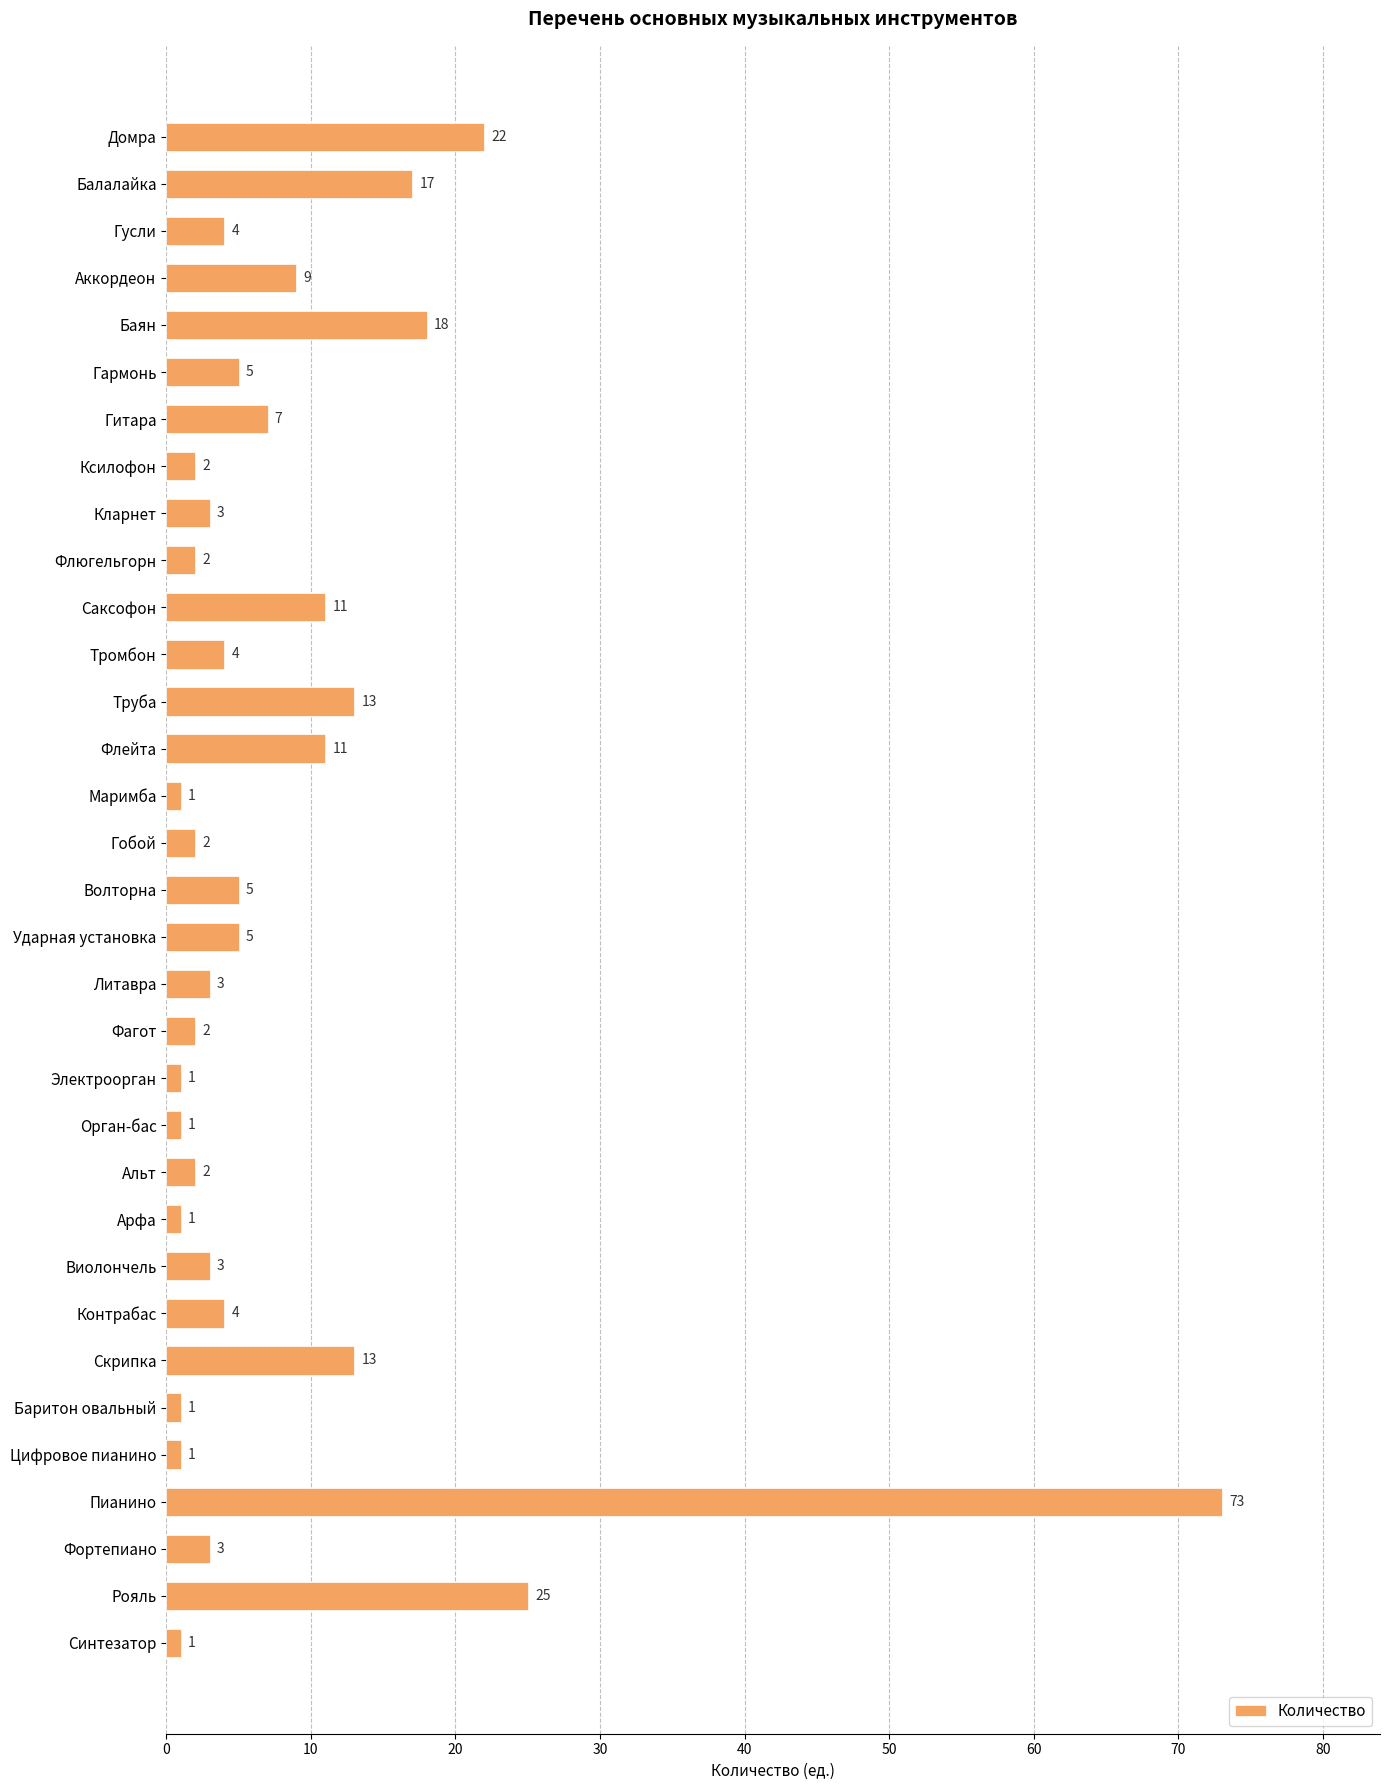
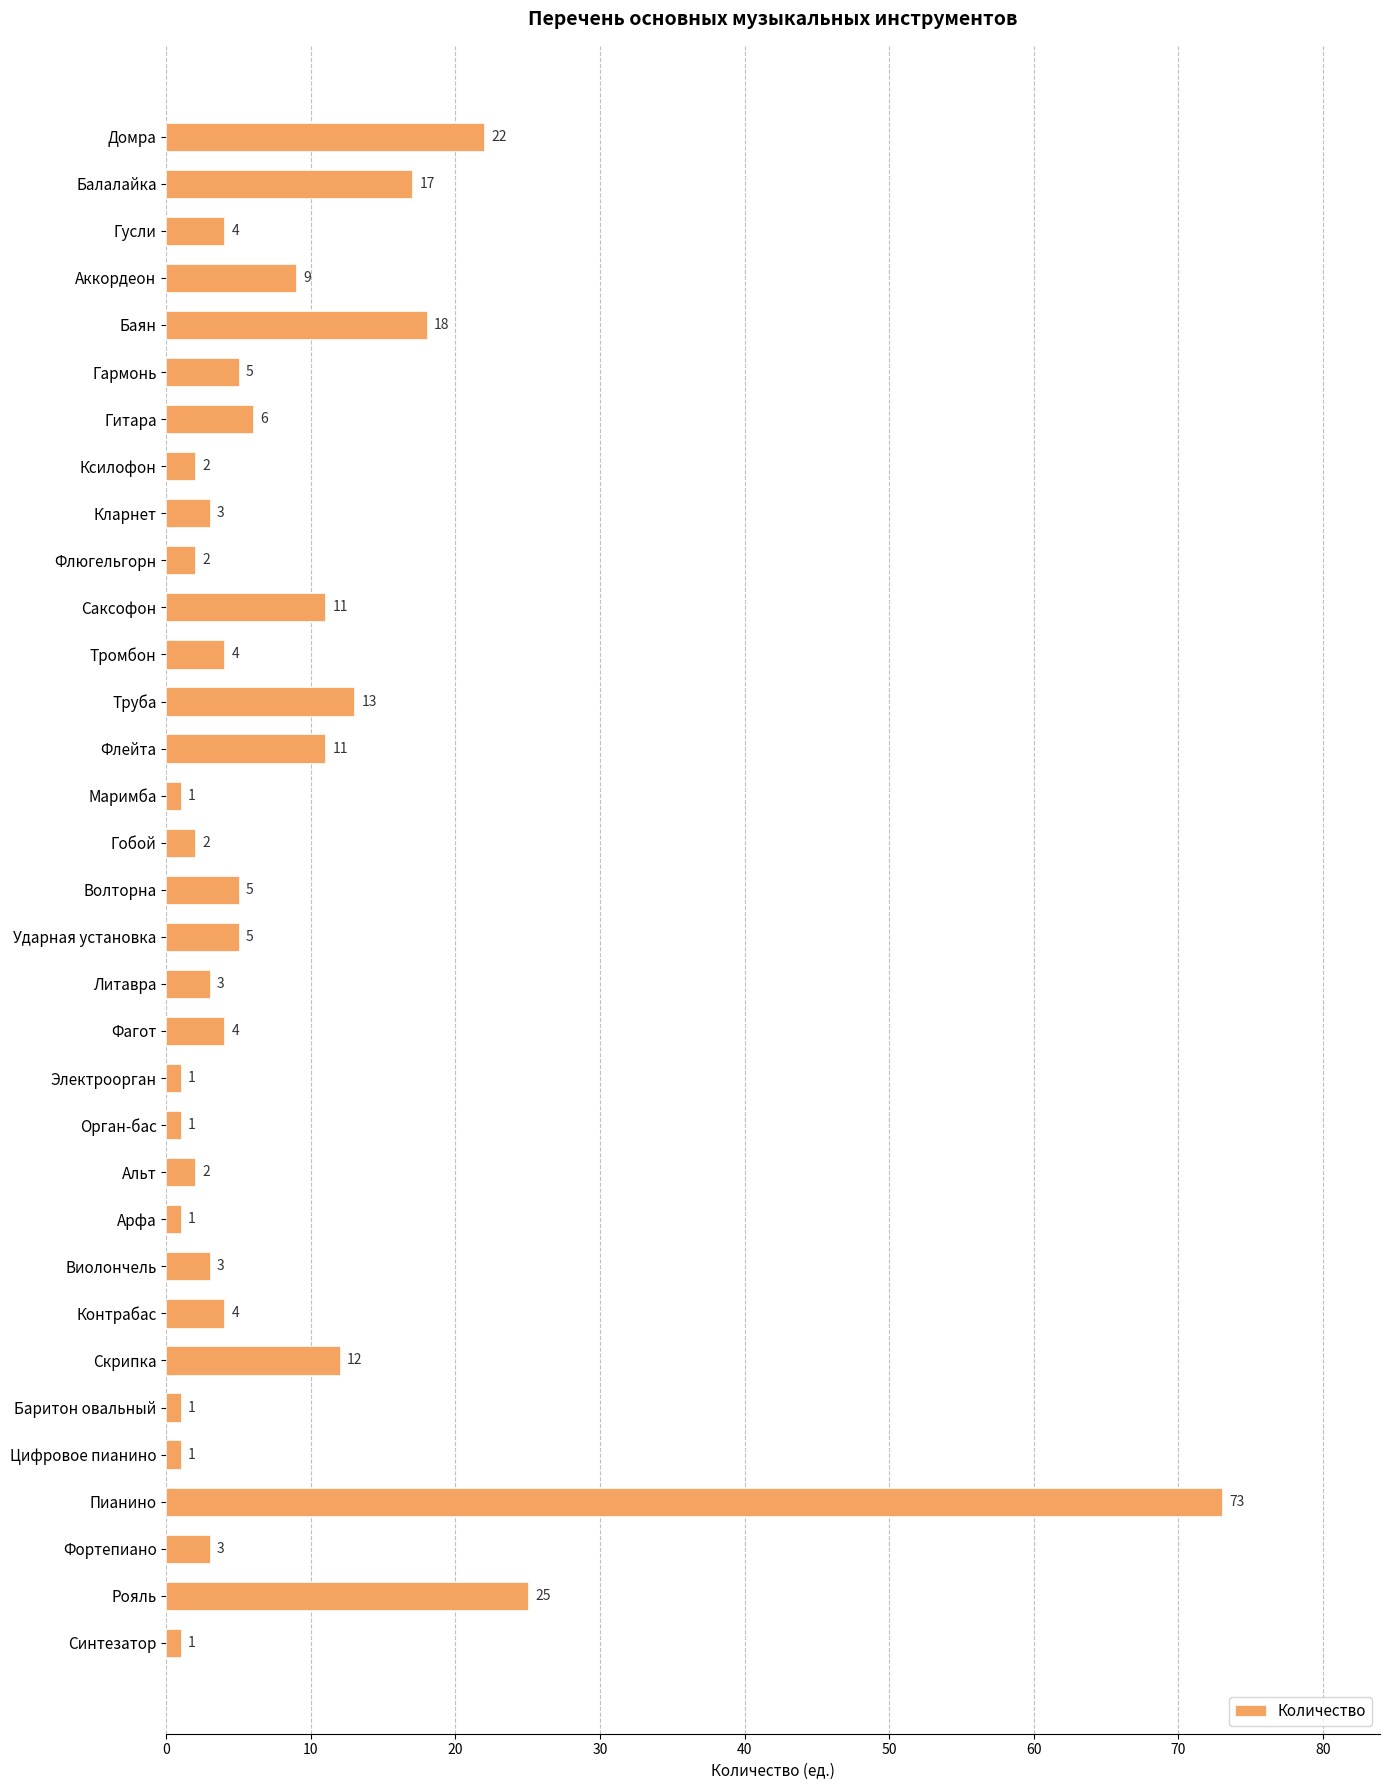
  {
    "Домра": 22,
    "Балалайка": 17,
    "Гусли": 4,
    "Аккордеон": 9,
    "Баян": 18,
    "Гармонь": 5,
-   "Гитара": 7,
+   "Гитара": 6,
    "Ксилофон": 2,
    "Кларнет": 3,
    "Флюгельгорн": 2,
    "Саксофон": 11,
    "Тромбон": 4,
    "Труба": 13,
    "Флейта": 11,
    "Маримба": 1,
    "Гобой": 2,
    "Волторна": 5,
    "Ударная установка": 5,
    "Литавра": 3,
-   "Фагот": 2,
+   "Фагот": 4,
    "Электроорган": 1,
    "Орган-бас": 1,
    "Альт": 2,
    "Арфа": 1,
    "Виолончель": 3,
    "Контрабас": 4,
-   "Скрипка": 13,
+   "Скрипка": 12,
    "Баритон овальный": 1,
    "Цифровое пианино": 1,
    "Пианино": 73,
    "Фортепиано": 3,
    "Рояль": 25,
    "Синтезатор": 1
  }
